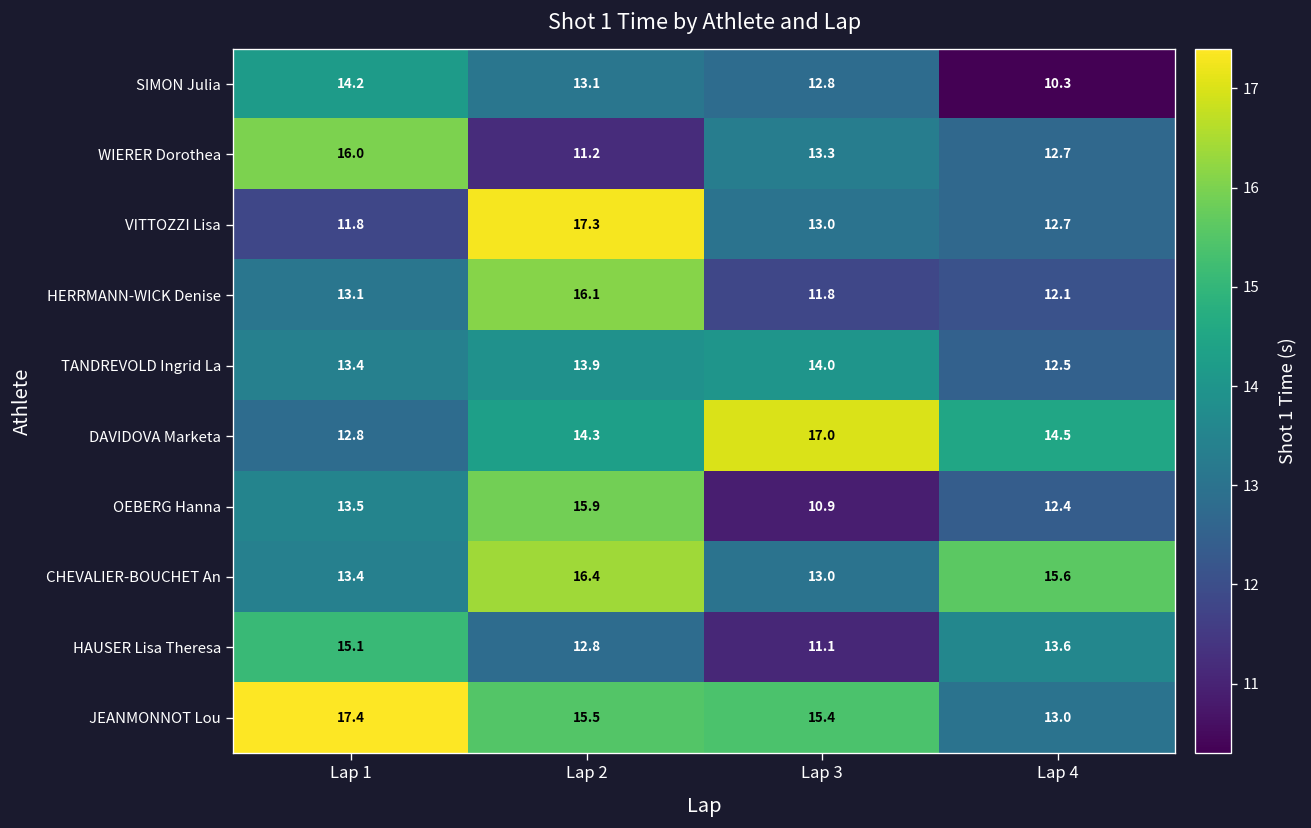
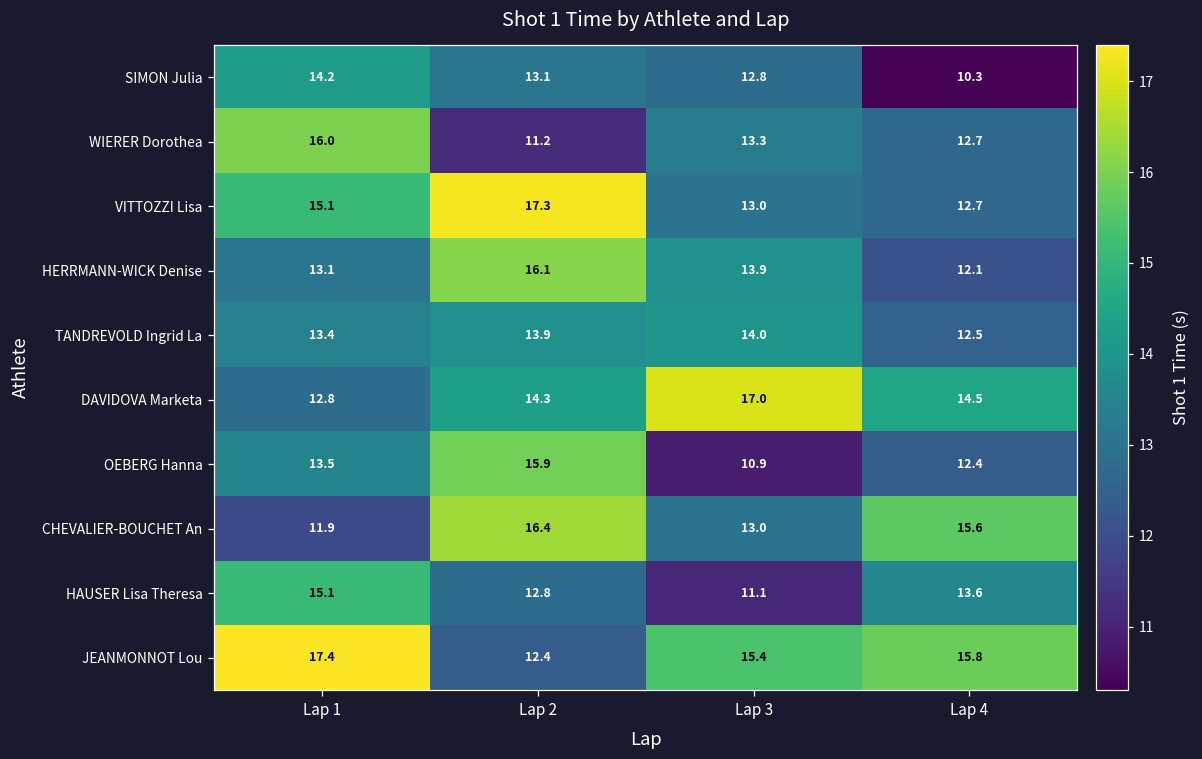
  {
    "SIMON Julia": {
      "Lap 1": 14.2,
      "Lap 2": 13.1,
      "Lap 3": 12.8,
      "Lap 4": 10.3
    },
    "WIERER Dorothea": {
      "Lap 1": 16.0,
      "Lap 2": 11.2,
      "Lap 3": 13.3,
      "Lap 4": 12.7
    },
    "VITTOZZI Lisa": {
-     "Lap 1": 11.8,
+     "Lap 1": 15.1,
      "Lap 2": 17.3,
      "Lap 3": 13.0,
      "Lap 4": 12.7
    },
    "HERRMANN-WICK Denise": {
      "Lap 1": 13.1,
      "Lap 2": 16.1,
-     "Lap 3": 11.8,
+     "Lap 3": 13.9,
      "Lap 4": 12.1
    },
    "TANDREVOLD Ingrid La": {
      "Lap 1": 13.4,
      "Lap 2": 13.9,
      "Lap 3": 14.0,
      "Lap 4": 12.5
    },
    "DAVIDOVA Marketa": {
      "Lap 1": 12.8,
      "Lap 2": 14.3,
      "Lap 3": 17.0,
      "Lap 4": 14.5
    },
    "OEBERG Hanna": {
      "Lap 1": 13.5,
      "Lap 2": 15.9,
      "Lap 3": 10.9,
      "Lap 4": 12.4
    },
    "CHEVALIER-BOUCHET An": {
-     "Lap 1": 13.4,
+     "Lap 1": 11.9,
      "Lap 2": 16.4,
      "Lap 3": 13.0,
      "Lap 4": 15.6
    },
    "HAUSER Lisa Theresa": {
      "Lap 1": 15.1,
      "Lap 2": 12.8,
      "Lap 3": 11.1,
      "Lap 4": 13.6
    },
    "JEANMONNOT Lou": {
      "Lap 1": 17.4,
-     "Lap 2": 15.5,
+     "Lap 2": 12.4,
      "Lap 3": 15.4,
-     "Lap 4": 13.0
+     "Lap 4": 15.8
    }
  }
